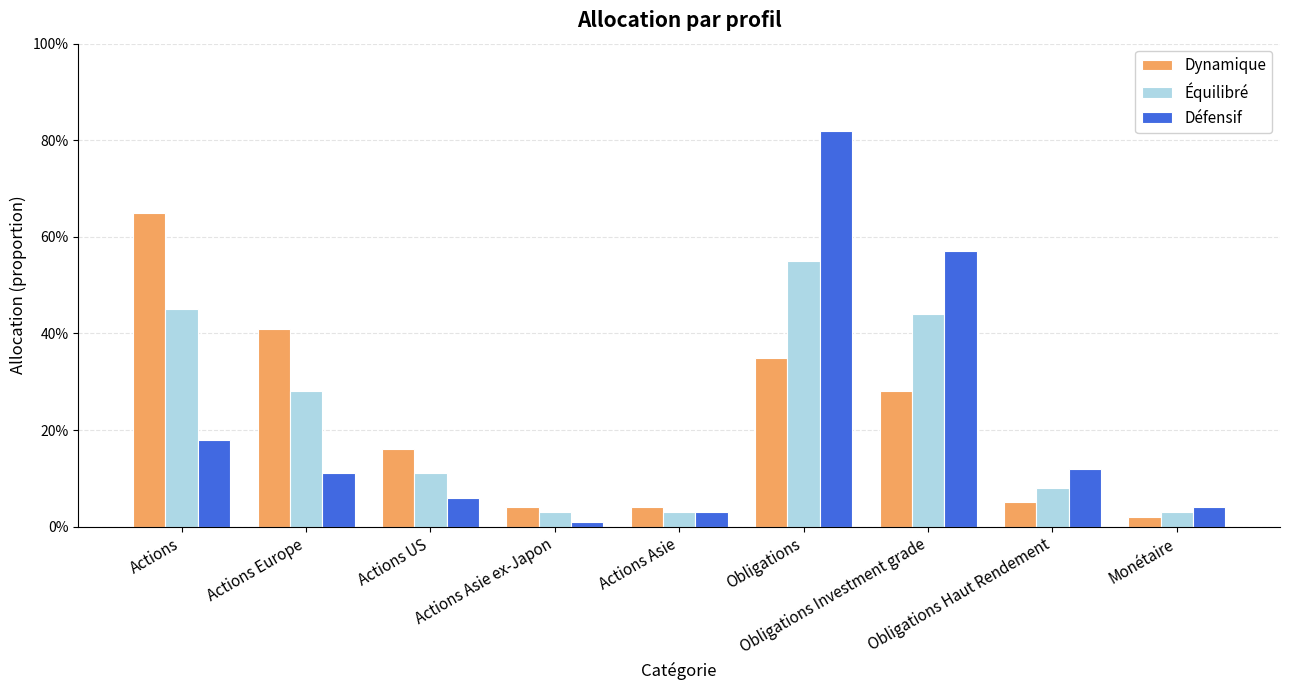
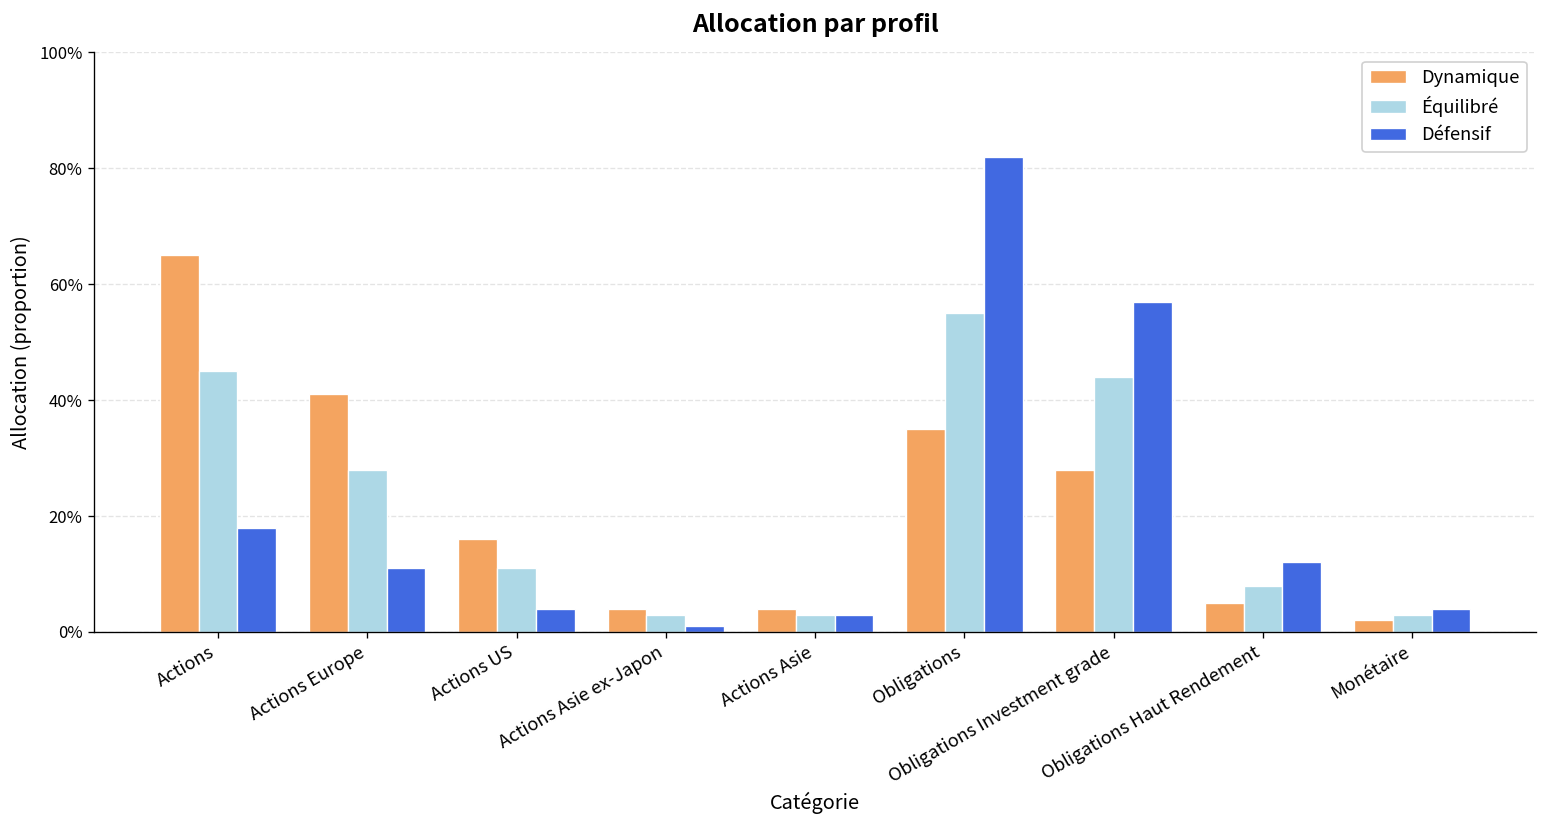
  {
    "Dynamique": {
      "Actions": "65%",
      "Actions Europe": "41%",
      "Actions US": "16%",
      "Actions Asie ex-Japon": "4%",
      "Actions Asie": "4%",
      "Obligations": "35%",
      "Obligations Investment grade": "28%",
      "Obligations Haut Rendement": "5%",
      "Monétaire": "2%"
    },
    "Équilibré": {
      "Actions": "45%",
      "Actions Europe": "28%",
      "Actions US": "11%",
      "Actions Asie ex-Japon": "3%",
      "Actions Asie": "3%",
      "Obligations": "55%",
      "Obligations Investment grade": "44%",
      "Obligations Haut Rendement": "8%",
      "Monétaire": "3%"
    },
    "Défensif": {
      "Actions": "18%",
      "Actions Europe": "11%",
-     "Actions US": "6%",
+     "Actions US": "4%",
      "Actions Asie ex-Japon": "1%",
      "Actions Asie": "3%",
      "Obligations": "82%",
      "Obligations Investment grade": "57%",
      "Obligations Haut Rendement": "12%",
      "Monétaire": "4%"
    }
  }
